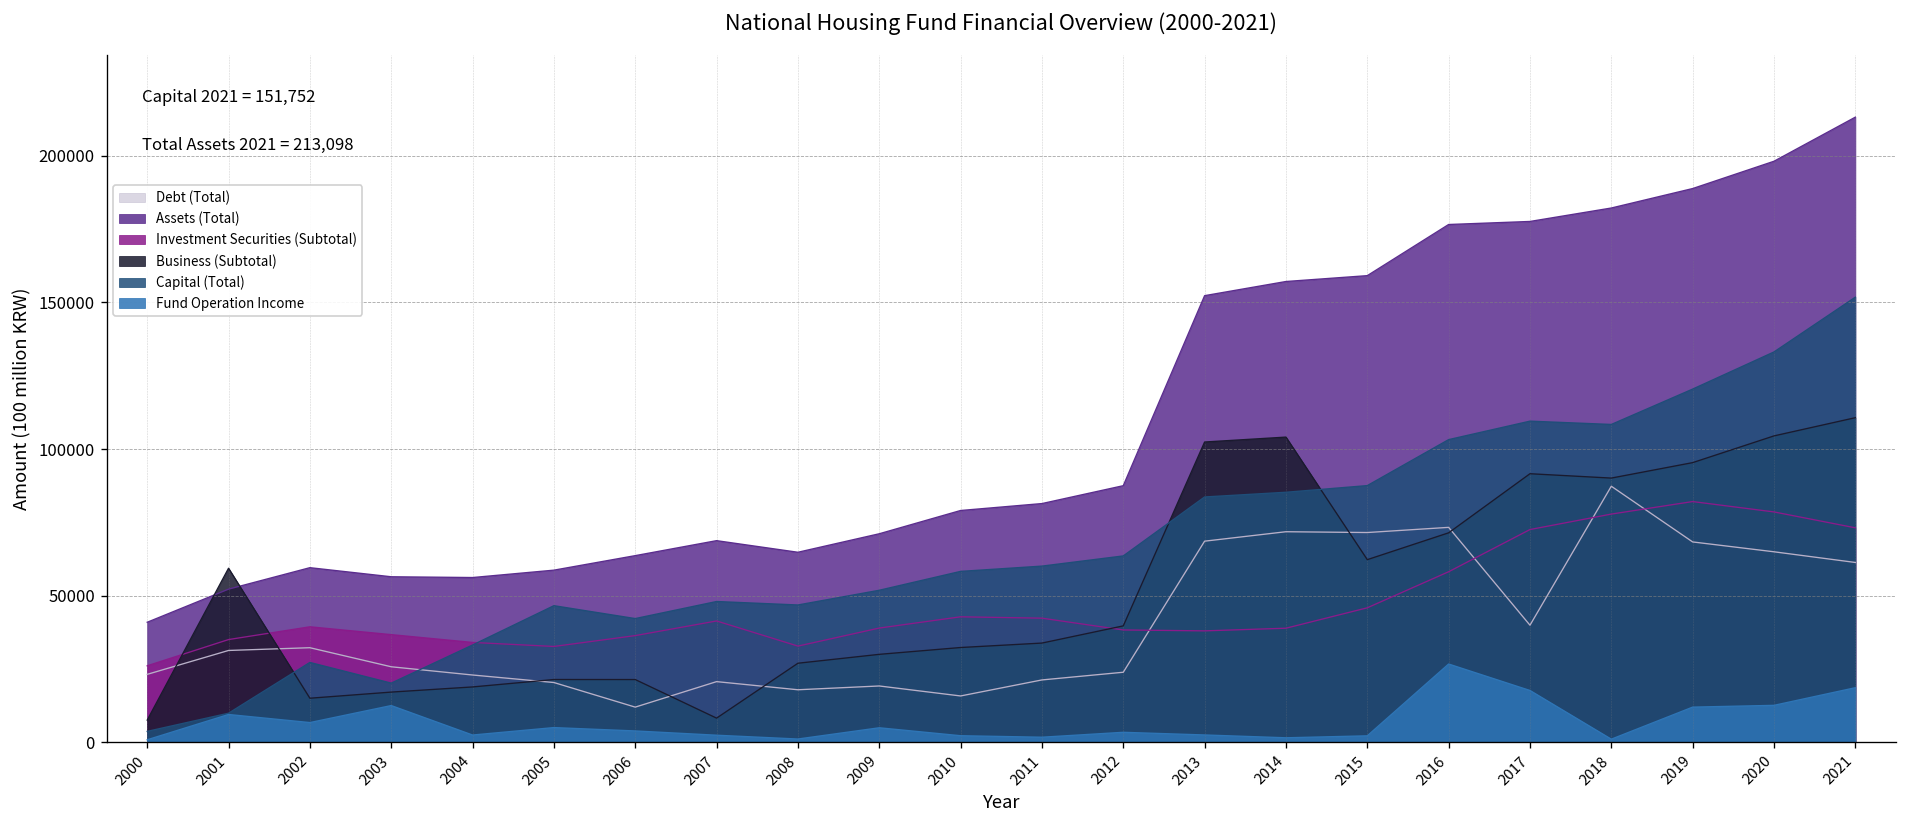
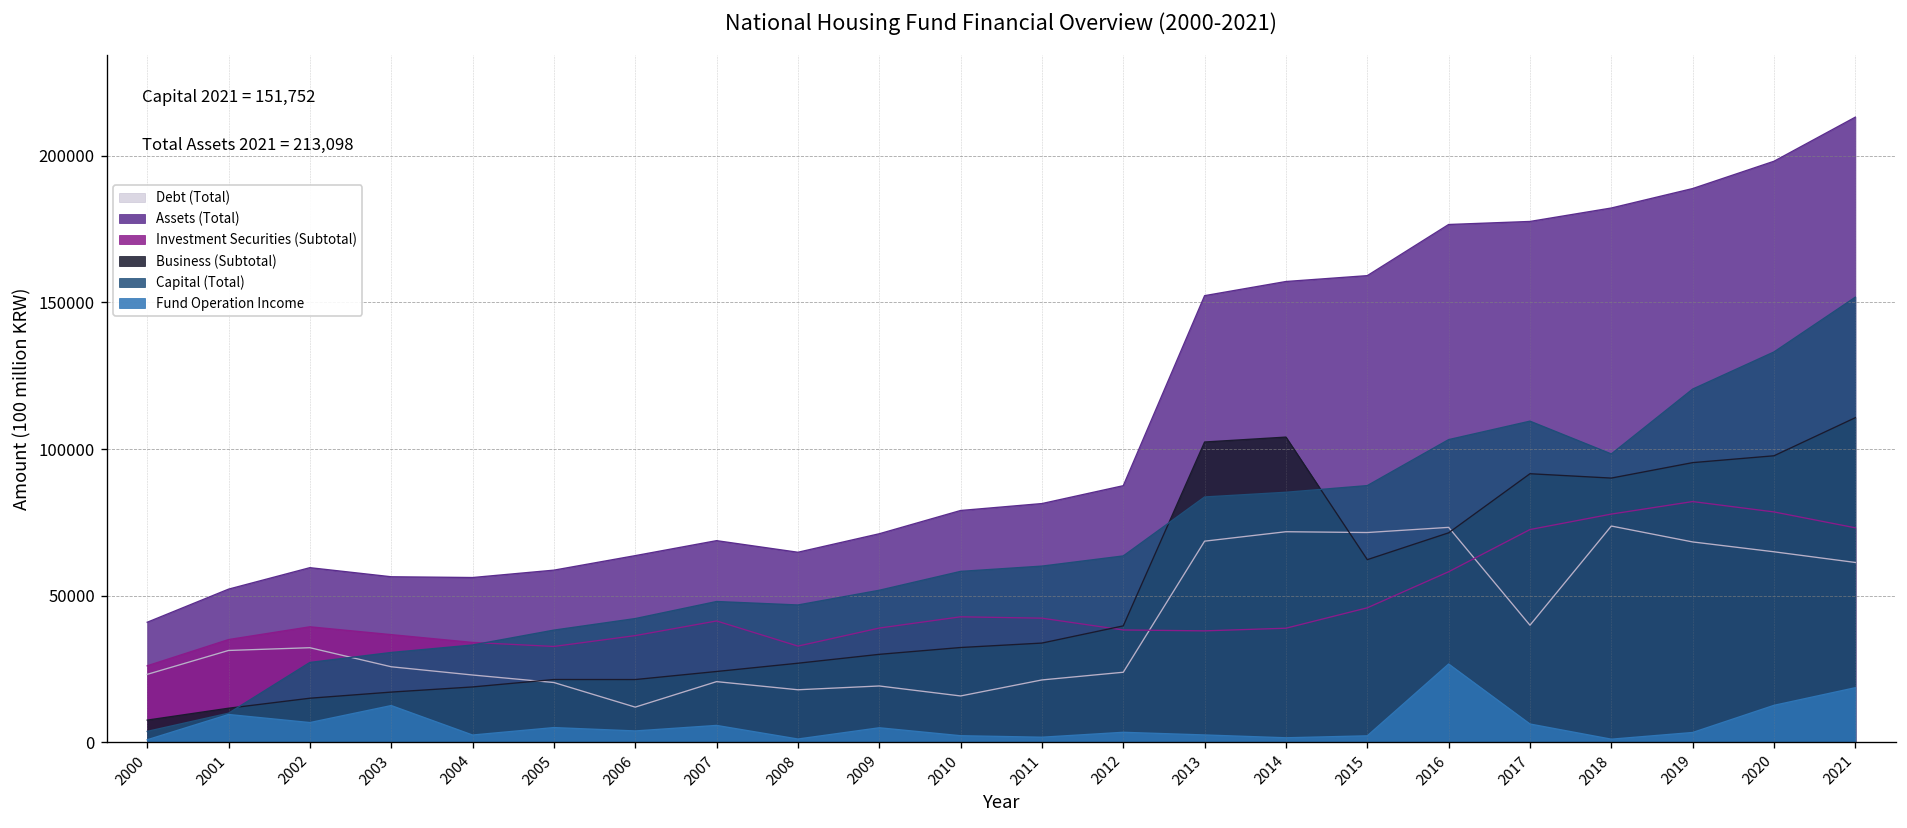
  {
    "Debt (Total)": {
      "2000": 23000,
      "2001": 31000,
      "2002": 32000,
      "2003": 26000,
      "2004": 23000,
      "2006": 12000,
      "2007": 21000,
      "2008": 18000,
      "2009": 19000,
      "2010": 16000,
      "2011": 21000,
      "2012": 24000,
      "2013": 69000,
      "2014": 72000,
      "2015": 72000,
      "2016": 73000,
      "2017": 40000,
-     "2018": 87000,
+     "2018": 74000,
      "2019": 68000,
      "2020": 65000,
      "2021": 61000
    },
    "Business (Subtotal)": {
      "2000": 8000,
-     "2001": 59000,
+     "2001": 12000,
      "2002": 15000,
      "2003": 17000,
      "2004": 19000,
      "2006": 21000,
-     "2007": 8000,
+     "2007": 24000,
      "2008": 27000,
      "2009": 30000,
      "2010": 32000,
      "2011": 34000,
      "2012": 40000,
      "2013": 102000,
      "2014": 104000,
      "2015": 62000,
      "2016": 71000,
      "2017": 92000,
      "2018": 90000,
      "2019": 95000,
-     "2020": 104000,
+     "2020": 98000,
      "2021": 111000
    },
    "Capital (Total)": {
      "2000": 4000,
      "2002": 27000,
-     "2003": 20000,
-     "2005": 47000,
+     "2003": 31000,
+     "2005": 38000,
      "2006": 42000,
      "2007": 48000,
      "2008": 47000,
      "2009": 52000,
      "2010": 58000,
      "2011": 60000,
      "2012": 64000,
      "2013": 84000,
      "2014": 85000,
      "2015": 88000,
      "2016": 103000,
      "2017": 110000,
-     "2018": 108000,
+     "2018": 98000,
      "2019": 120000,
      "2020": 133000,
      "2021": 152000
    },
    "Fund Operation Income": {
      "2000": 1000,
      "2002": 7000,
      "2003": 13000,
      "2004": 3000,
      "2005": 5000,
      "2006": 4000,
-     "2007": 2000,
+     "2007": 6000,
      "2008": 1000,
      "2009": 5000,
      "2010": 2000,
      "2011": 2000,
      "2012": 3000,
      "2013": 3000,
      "2014": 2000,
      "2015": 2000,
      "2016": 27000,
-     "2017": 18000,
+     "2017": 6000,
      "2018": 1000,
-     "2019": 12000,
+     "2019": 3000,
      "2020": 13000,
      "2021": 19000
    }
  }
